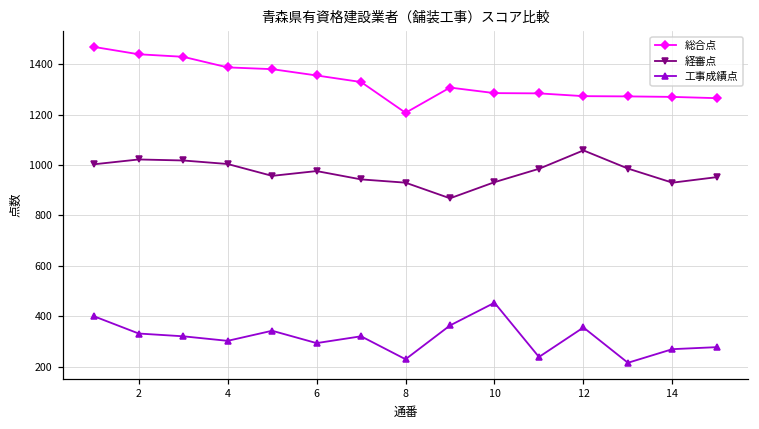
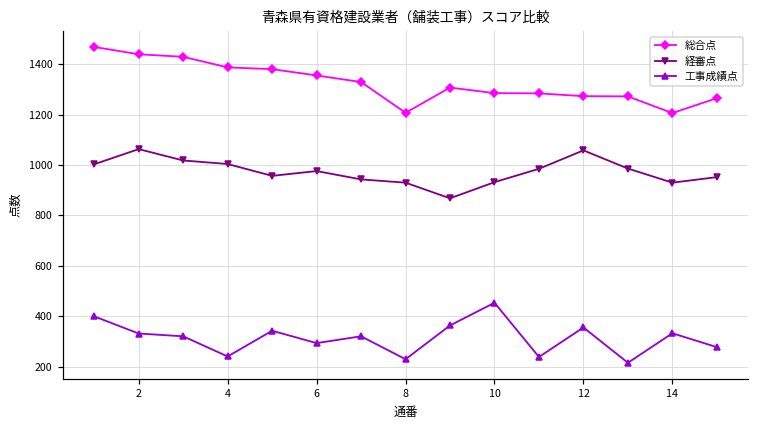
  {
    "総合点": {
      "2": 1440,
      "4": 1390,
      "6": 1360,
      "8": 1210,
      "10": 1290,
      "12": 1270,
-     "14": 1270
+     "14": 1210
    },
    "経審点": {
-     "2": 1020,
+     "2": 1060,
      "4": 1000,
      "6": 980,
      "8": 930,
      "10": 930,
      "12": 1060,
      "14": 930
    },
    "工事成績点": {
      "2": 330,
-     "4": 300,
+     "4": 240,
      "6": 290,
      "8": 230,
      "10": 450,
      "12": 360,
-     "14": 270
+     "14": 330
    }
  }
